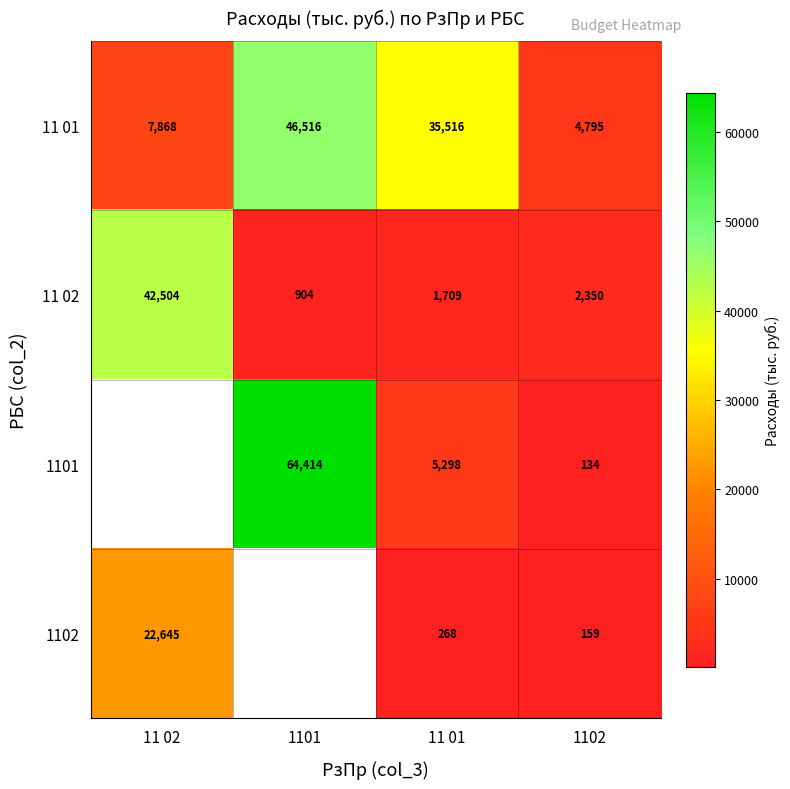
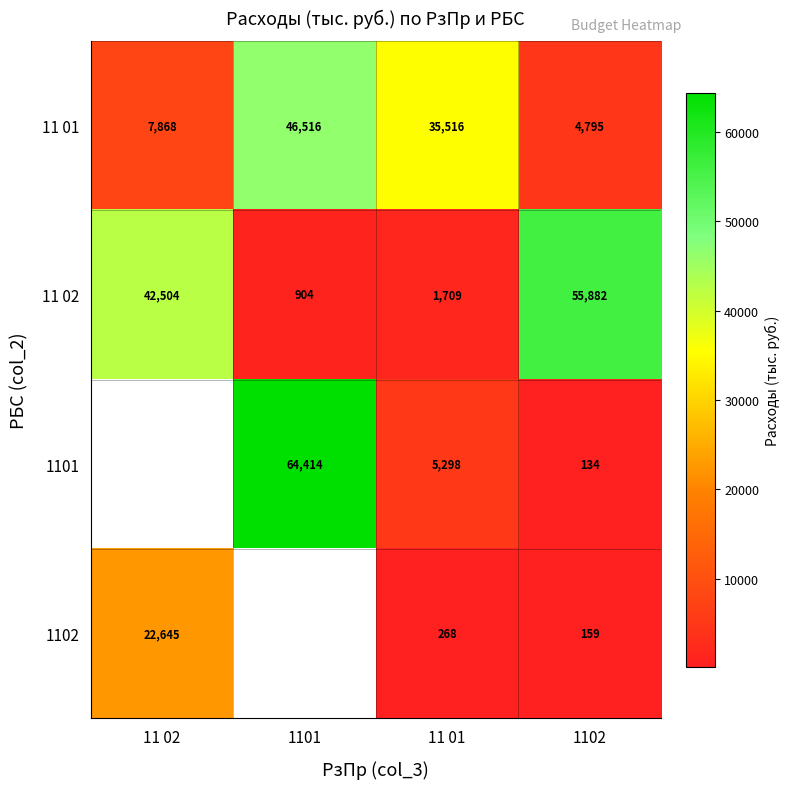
  {
    "11 01": {
      "11 02": "7,868",
      "1101": "46,516",
      "11 01": "35,516",
      "1102": "4,795"
    },
    "11 02": {
      "11 02": "42,504",
      "1101": "904",
      "11 01": "1,709",
-     "1102": "2,350"
+     "1102": "55,882"
    },
    "1101": {
      "1101": "64,414",
      "11 01": "5,298",
      "1102": "134"
    },
    "1102": {
      "11 02": "22,645",
      "11 01": "268",
      "1102": "159"
    }
  }
